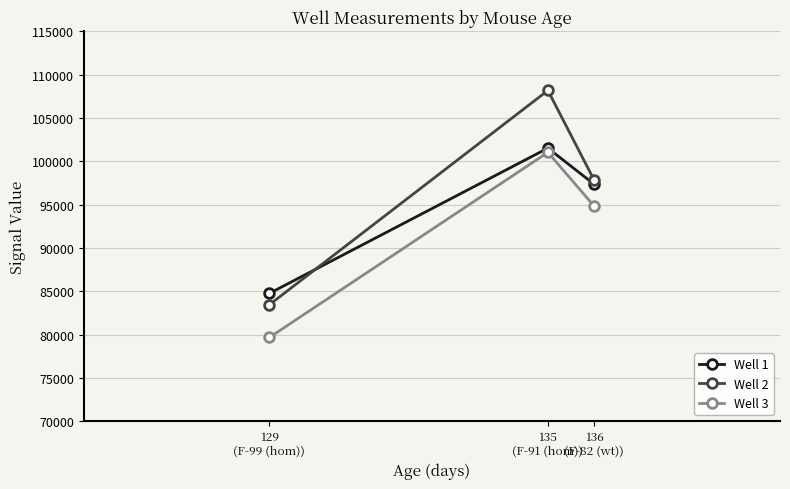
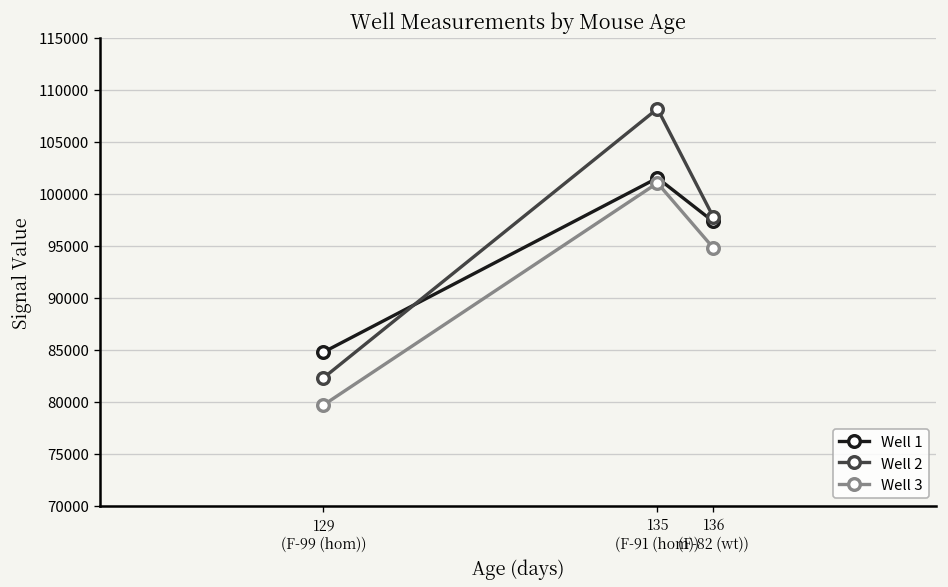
  {
    "Well 1": {
      "129 (F-99 (hom))": 85000
    },
    "Well 2": {
-     "129 (F-99 (hom))": 83000
+     "129 (F-99 (hom))": 82000
    },
    "Well 3": {
      "129 (F-99 (hom))": 80000
    }
  }
